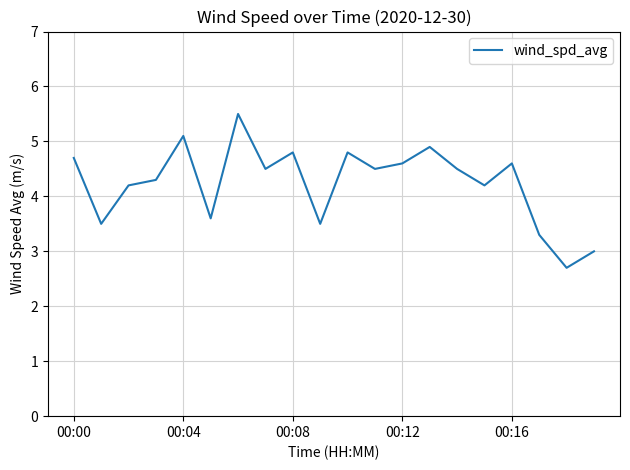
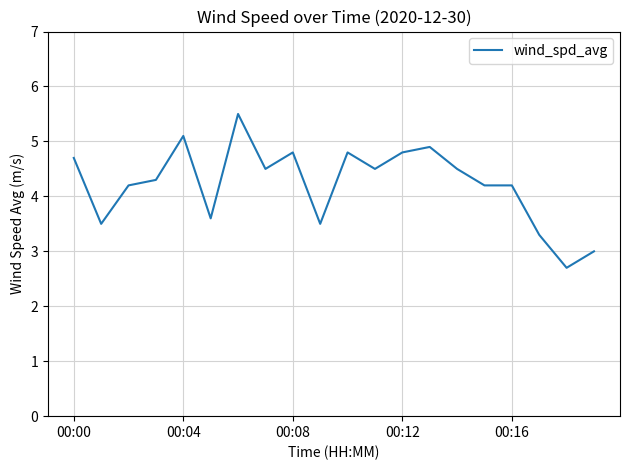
  {
    "00:00": 4.7,
    "00:04": 5.1,
    "00:08": 4.8,
-   "00:12": 4.6,
-   "00:16": 4.6
+   "00:12": 4.8,
+   "00:16": 4.2
  }
